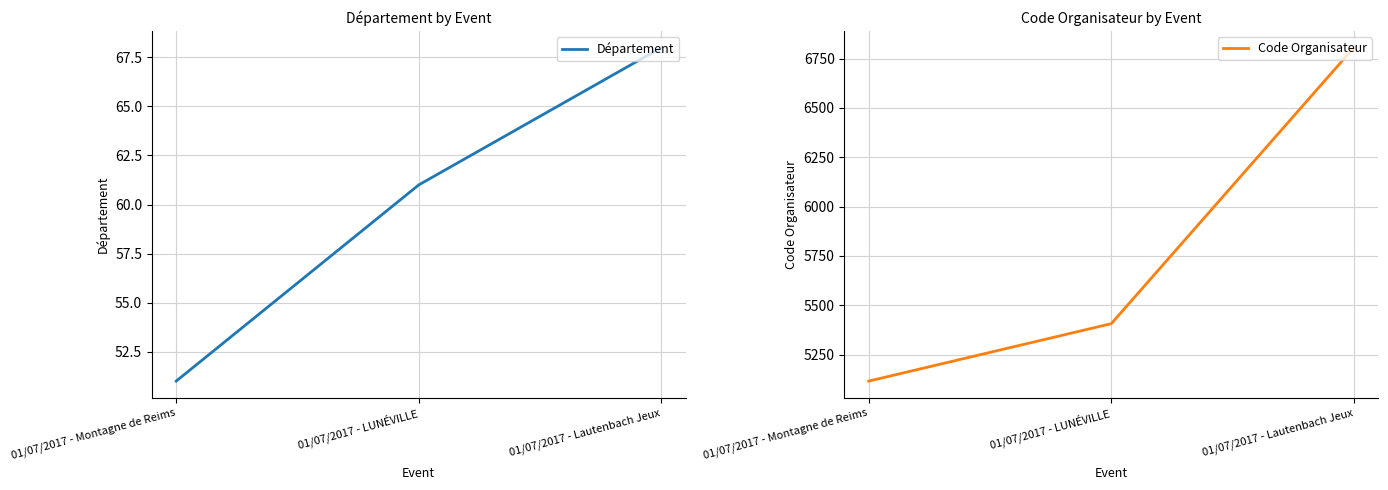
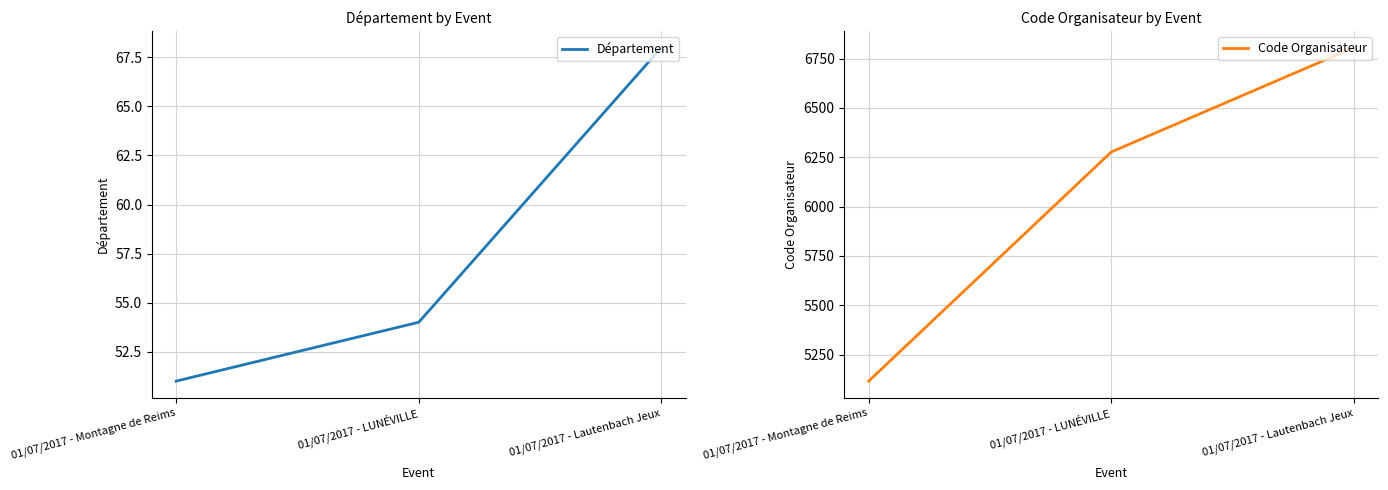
  {
    "Département by Event": {
      "01/07/2017 - Montagne de Reims": 51,
-     "01/07/2017 - LUNÉVILLE": 61
+     "01/07/2017 - LUNÉVILLE": 54
    },
    "Code Organisateur by Event": {
      "01/07/2017 - Montagne de Reims": 5120,
-     "01/07/2017 - LUNÉVILLE": 5410
+     "01/07/2017 - LUNÉVILLE": 6280
    }
  }
